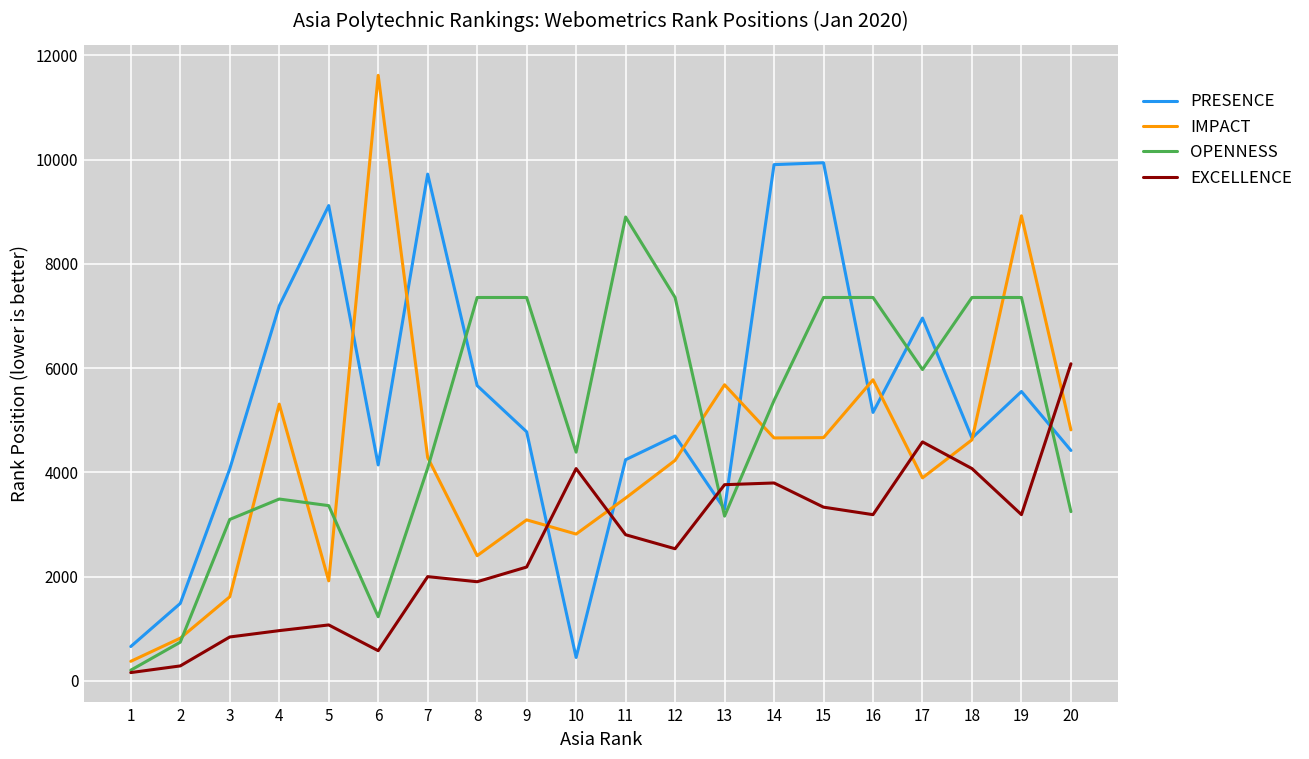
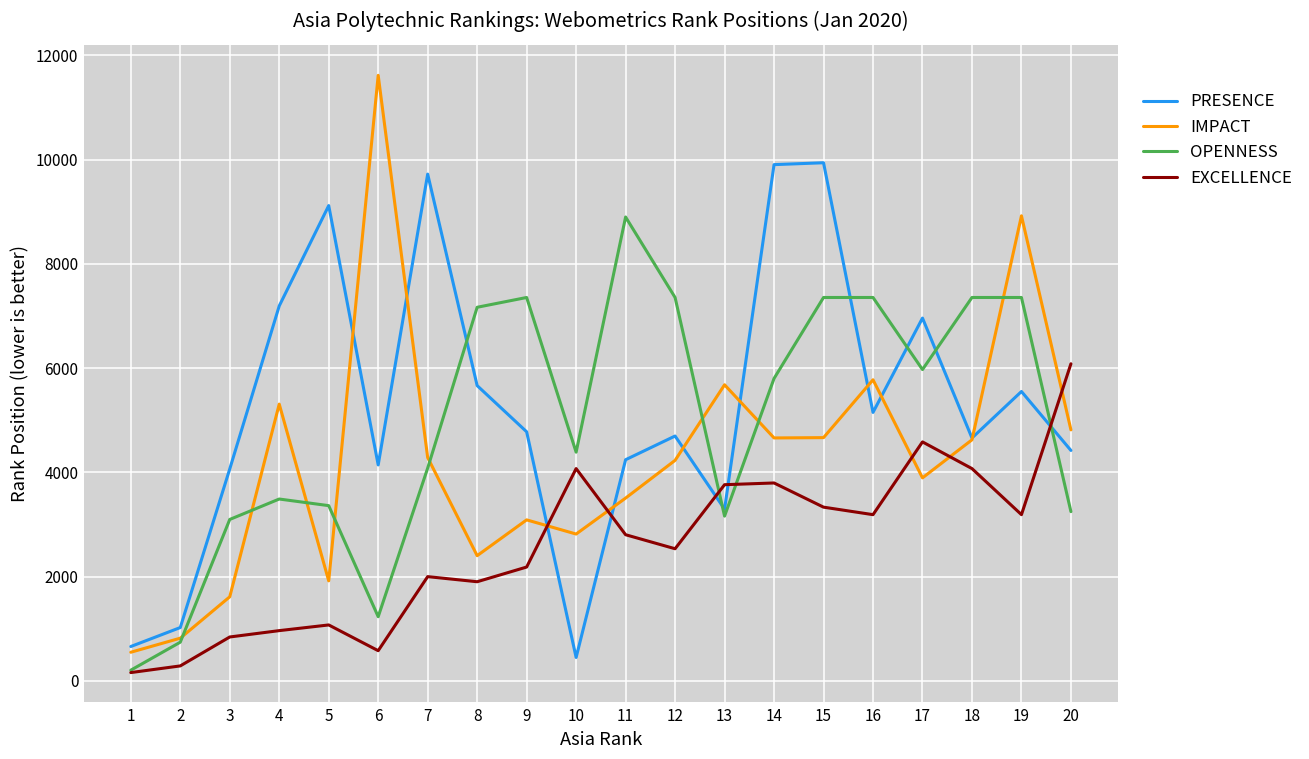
  {
    "PRESENCE": {
      "1": 700,
-     "2": 1500,
+     "2": 1000,
      "3": 4100,
      "4": 7200,
      "5": 9100,
      "6": 4100,
      "7": 9700,
      "8": 5700,
      "9": 4800,
      "10": 400,
      "11": 4200,
      "12": 4700,
      "13": 3300,
      "14": 9900,
      "15": 9900,
      "16": 5200,
      "17": 7000,
      "19": 5600,
      "20": 4400
    },
    "IMPACT": {
-     "1": 400,
+     "1": 500,
      "2": 800,
      "3": 1600,
      "4": 5300,
      "5": 1900,
      "6": 11600,
      "7": 4300,
      "8": 2400,
      "9": 3100,
      "10": 2800,
      "11": 3500,
      "12": 4200,
      "13": 5700,
      "14": 4700,
      "15": 4700,
      "16": 5800,
      "17": 3900,
      "19": 8900,
      "20": 4800
    },
    "OPENNESS": {
      "2": 700,
      "3": 3100,
      "4": 3500,
      "5": 3400,
      "6": 1200,
      "7": 4100,
-     "8": 7400,
+     "8": 7200,
      "9": 7400,
      "10": 4400,
      "11": 8900,
      "12": 7400,
      "13": 3200,
-     "14": 5400,
+     "14": 5800,
      "15": 7400,
      "16": 7400,
      "17": 6000,
      "18": 7400,
      "19": 7400,
      "20": 3200
    },
    "EXCELLENCE": {
      "2": 300,
      "3": 800,
      "4": 1000,
      "5": 1100,
      "6": 600,
      "7": 2000,
      "8": 1900,
      "9": 2200,
      "10": 4100,
      "11": 2800,
      "12": 2500,
      "13": 3800,
      "14": 3800,
      "15": 3300,
      "16": 3200,
      "17": 4600,
      "18": 4100,
      "19": 3200,
      "20": 6100
    }
  }
